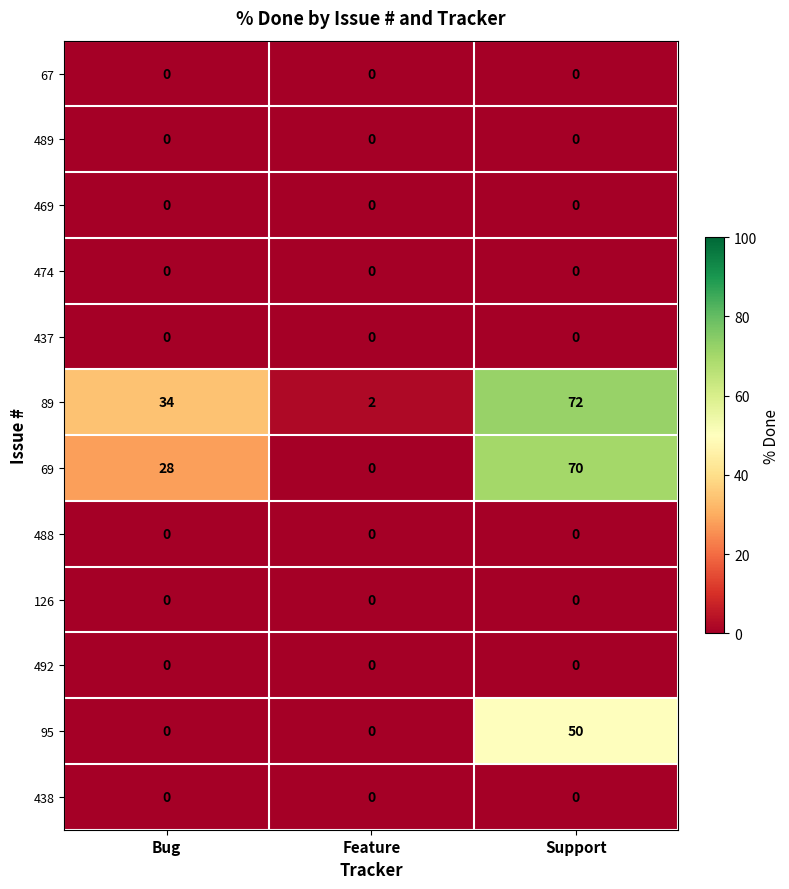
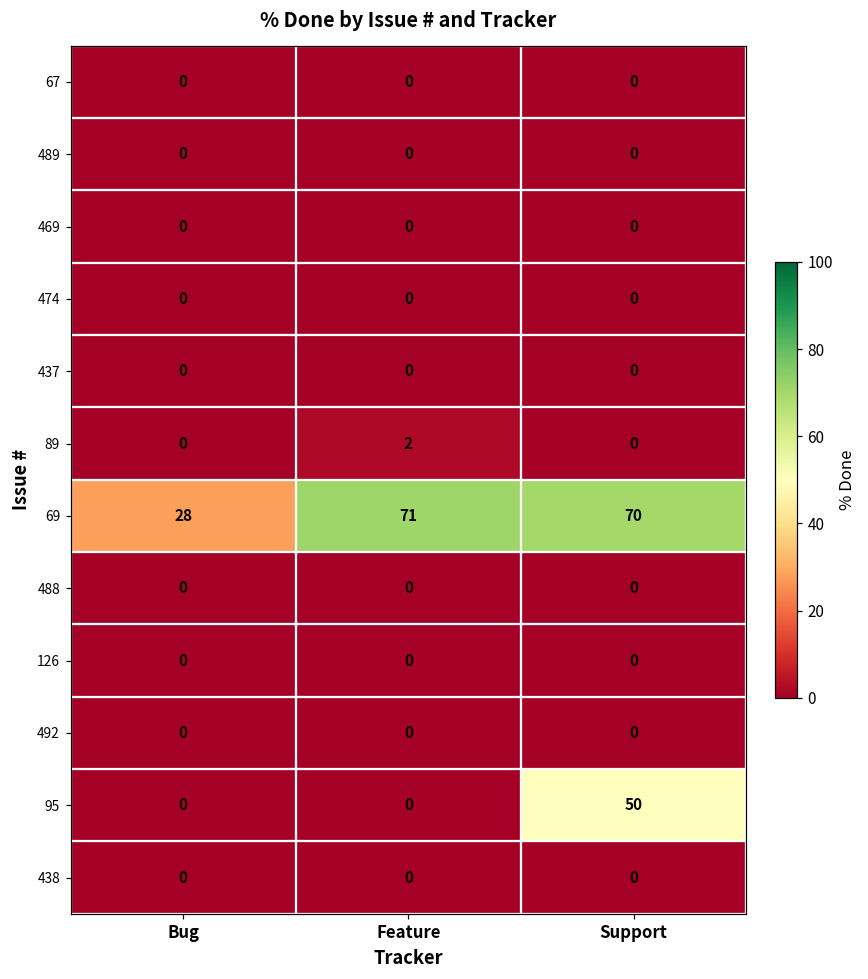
  {
    "67": {
      "Bug": 0,
      "Feature": 0,
      "Support": 0
    },
    "489": {
      "Bug": 0,
      "Feature": 0,
      "Support": 0
    },
    "469": {
      "Bug": 0,
      "Feature": 0,
      "Support": 0
    },
    "474": {
      "Bug": 0,
      "Feature": 0,
      "Support": 0
    },
    "437": {
      "Bug": 0,
      "Feature": 0,
      "Support": 0
    },
    "89": {
-     "Bug": 34,
+     "Bug": 0,
      "Feature": 2,
-     "Support": 72
+     "Support": 0
    },
    "69": {
      "Bug": 28,
-     "Feature": 0,
+     "Feature": 71,
      "Support": 70
    },
    "488": {
      "Bug": 0,
      "Feature": 0,
      "Support": 0
    },
    "126": {
      "Bug": 0,
      "Feature": 0,
      "Support": 0
    },
    "492": {
      "Bug": 0,
      "Feature": 0,
      "Support": 0
    },
    "95": {
      "Bug": 0,
      "Feature": 0,
      "Support": 50
    },
    "438": {
      "Bug": 0,
      "Feature": 0,
      "Support": 0
    }
  }
